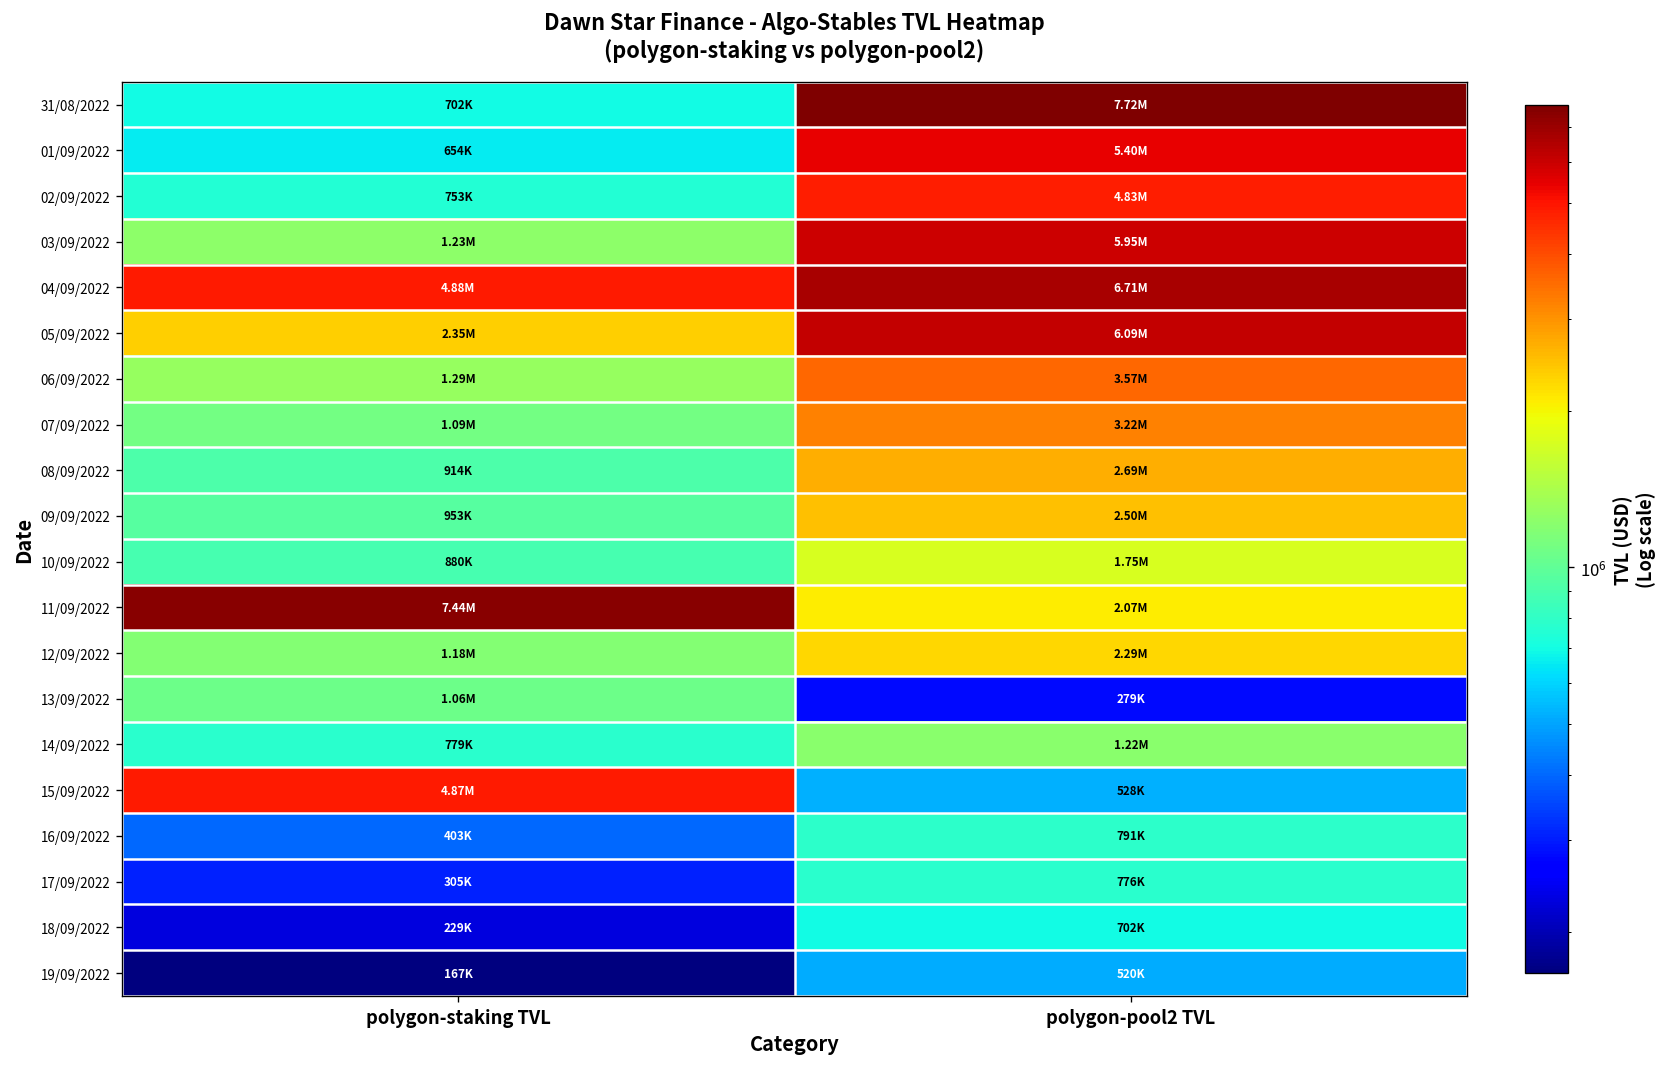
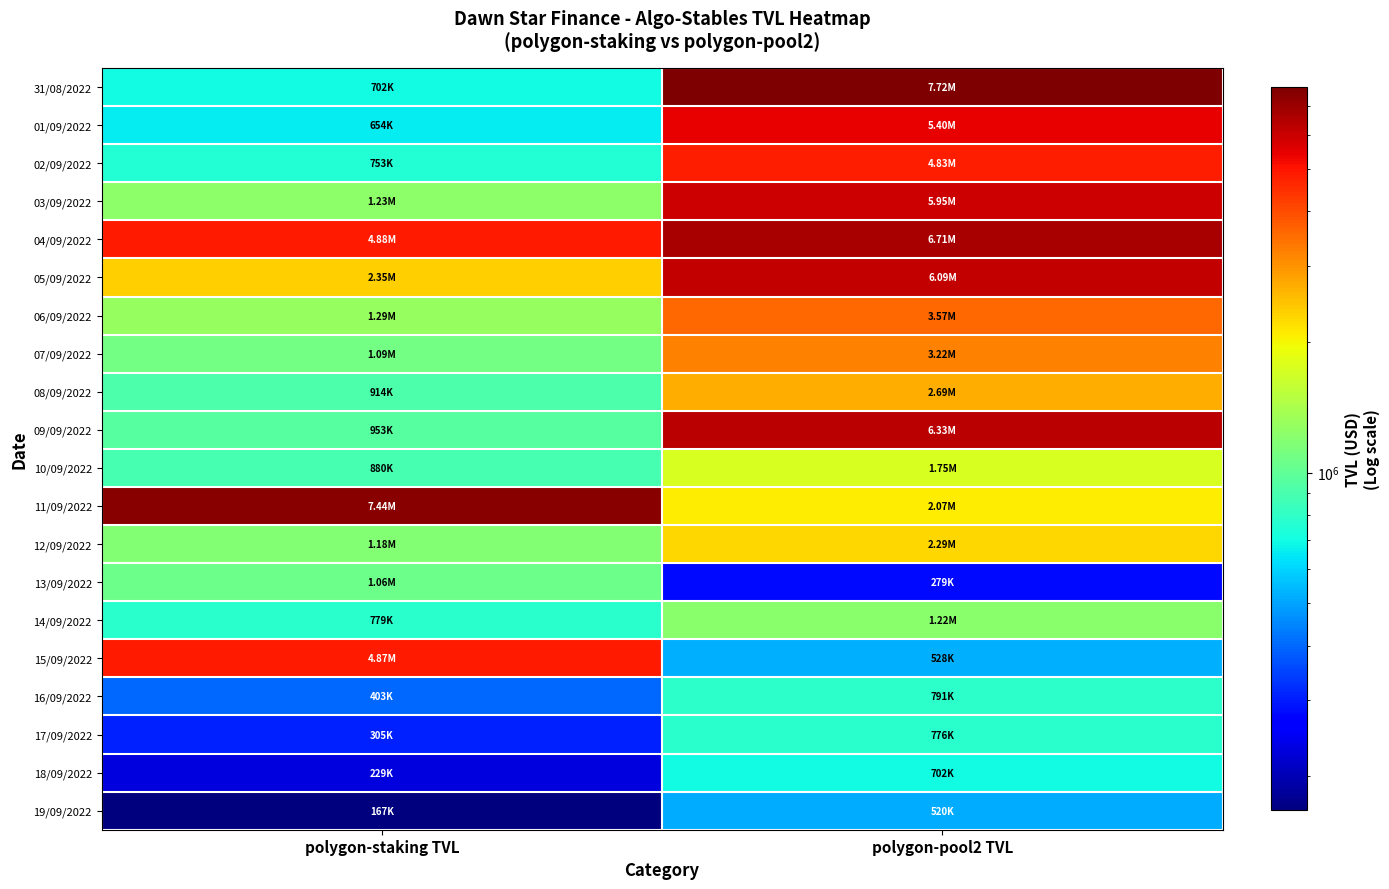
  {
    "31/08/2022": {
      "polygon-staking TVL": "702K",
      "polygon-pool2 TVL": "7.72M"
    },
    "01/09/2022": {
      "polygon-staking TVL": "654K",
      "polygon-pool2 TVL": "5.40M"
    },
    "02/09/2022": {
      "polygon-staking TVL": "753K",
      "polygon-pool2 TVL": "4.83M"
    },
    "03/09/2022": {
      "polygon-staking TVL": "1.23M",
      "polygon-pool2 TVL": "5.95M"
    },
    "04/09/2022": {
      "polygon-staking TVL": "4.88M",
      "polygon-pool2 TVL": "6.71M"
    },
    "05/09/2022": {
      "polygon-staking TVL": "2.35M",
      "polygon-pool2 TVL": "6.09M"
    },
    "06/09/2022": {
      "polygon-staking TVL": "1.29M",
      "polygon-pool2 TVL": "3.57M"
    },
    "07/09/2022": {
      "polygon-staking TVL": "1.09M",
      "polygon-pool2 TVL": "3.22M"
    },
    "08/09/2022": {
      "polygon-staking TVL": "914K",
      "polygon-pool2 TVL": "2.69M"
    },
    "09/09/2022": {
      "polygon-staking TVL": "953K",
-     "polygon-pool2 TVL": "2.50M"
+     "polygon-pool2 TVL": "6.33M"
    },
    "10/09/2022": {
      "polygon-staking TVL": "880K",
      "polygon-pool2 TVL": "1.75M"
    },
    "11/09/2022": {
      "polygon-staking TVL": "7.44M",
      "polygon-pool2 TVL": "2.07M"
    },
    "12/09/2022": {
      "polygon-staking TVL": "1.18M",
      "polygon-pool2 TVL": "2.29M"
    },
    "13/09/2022": {
      "polygon-staking TVL": "1.06M",
      "polygon-pool2 TVL": "279K"
    },
    "14/09/2022": {
      "polygon-staking TVL": "779K",
      "polygon-pool2 TVL": "1.22M"
    },
    "15/09/2022": {
      "polygon-staking TVL": "4.87M",
      "polygon-pool2 TVL": "528K"
    },
    "16/09/2022": {
      "polygon-staking TVL": "403K",
      "polygon-pool2 TVL": "791K"
    },
    "17/09/2022": {
      "polygon-staking TVL": "305K",
      "polygon-pool2 TVL": "776K"
    },
    "18/09/2022": {
      "polygon-staking TVL": "229K",
      "polygon-pool2 TVL": "702K"
    },
    "19/09/2022": {
      "polygon-staking TVL": "167K",
      "polygon-pool2 TVL": "520K"
    }
  }
